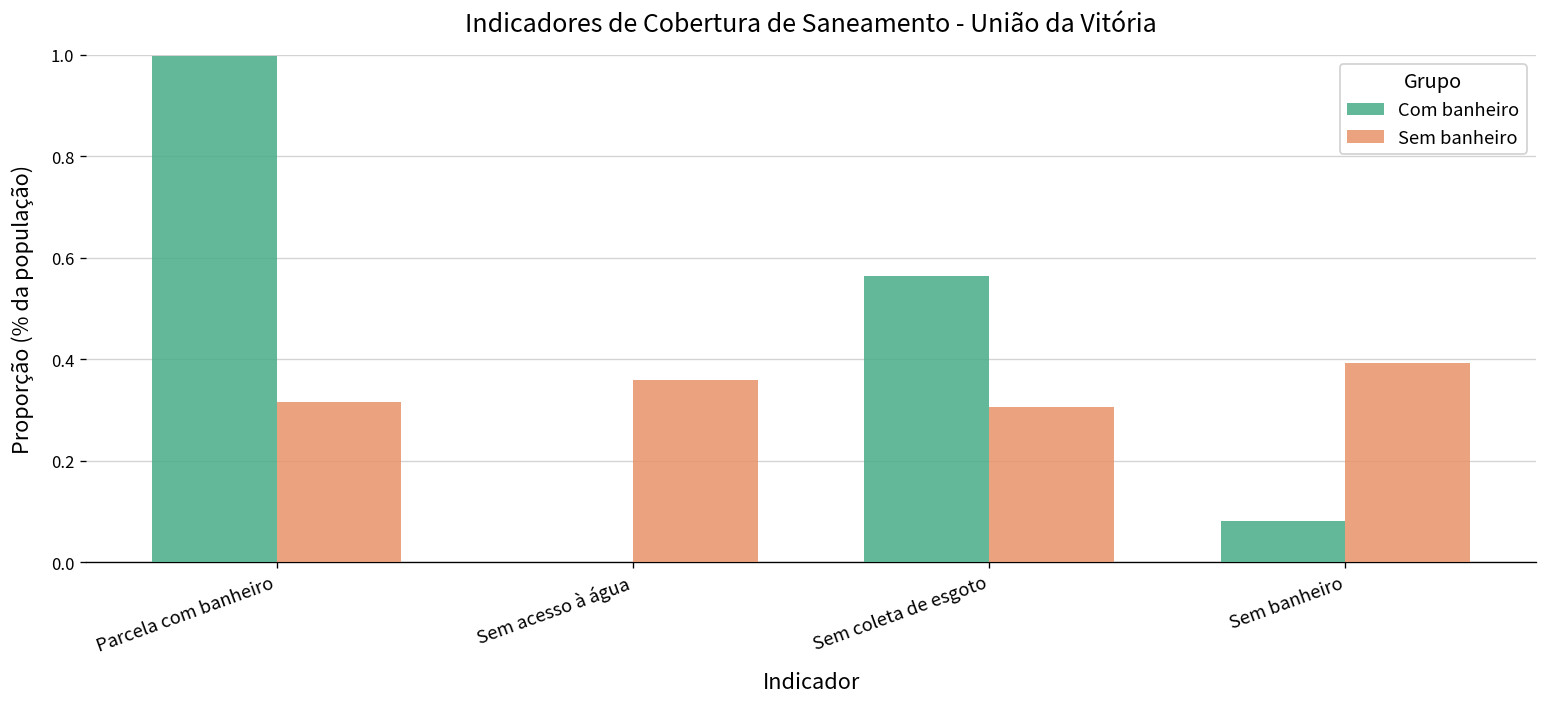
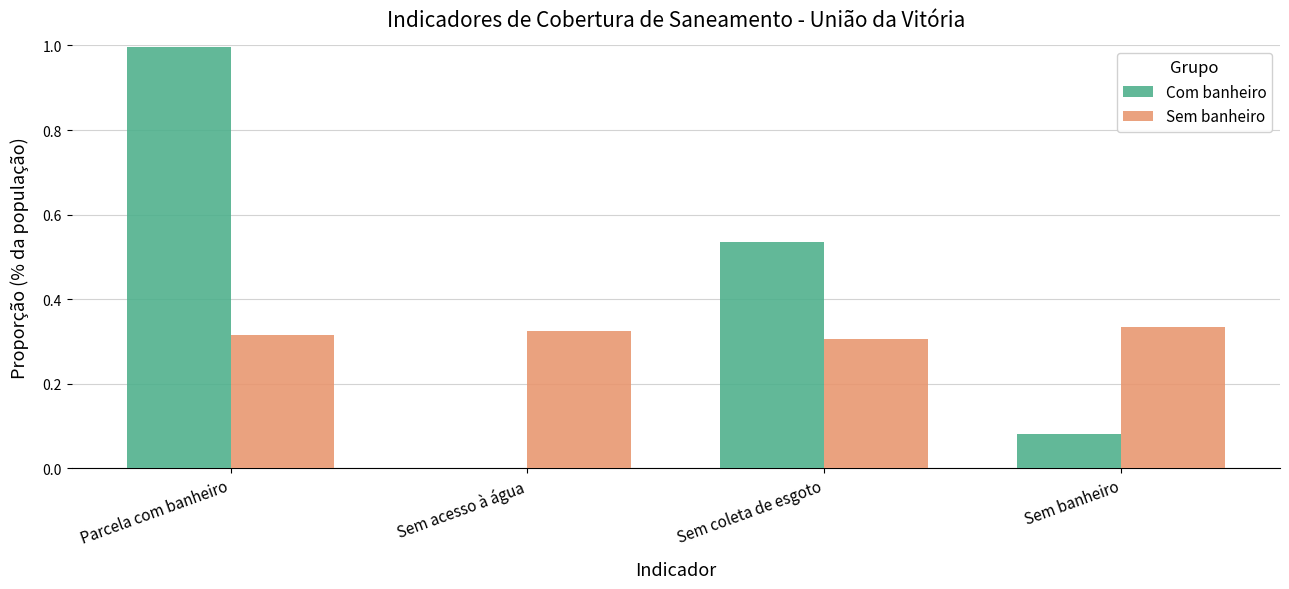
  {
    "Com banheiro": {
      "Parcela com banheiro": 1.00,
      "Sem acesso à água": 0.00,
-     "Sem coleta de esgoto": 0.56,
+     "Sem coleta de esgoto": 0.54,
      "Sem banheiro": 0.08
    },
    "Sem banheiro": {
      "Parcela com banheiro": 0.32,
-     "Sem acesso à água": 0.36,
+     "Sem acesso à água": 0.33,
      "Sem coleta de esgoto": 0.31,
-     "Sem banheiro": 0.39
+     "Sem banheiro": 0.33
    }
  }
